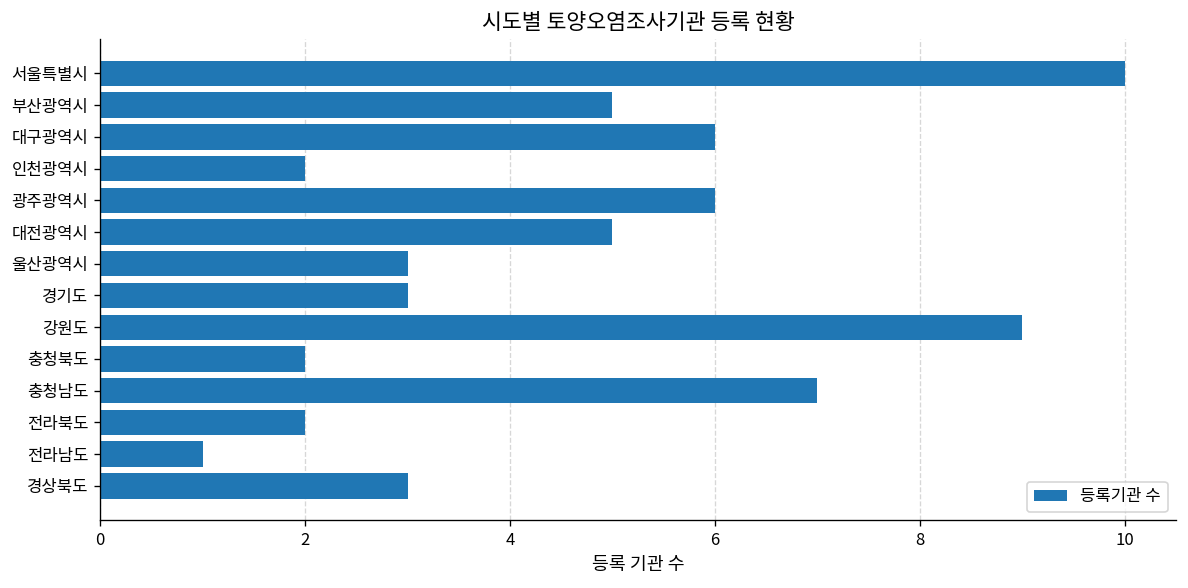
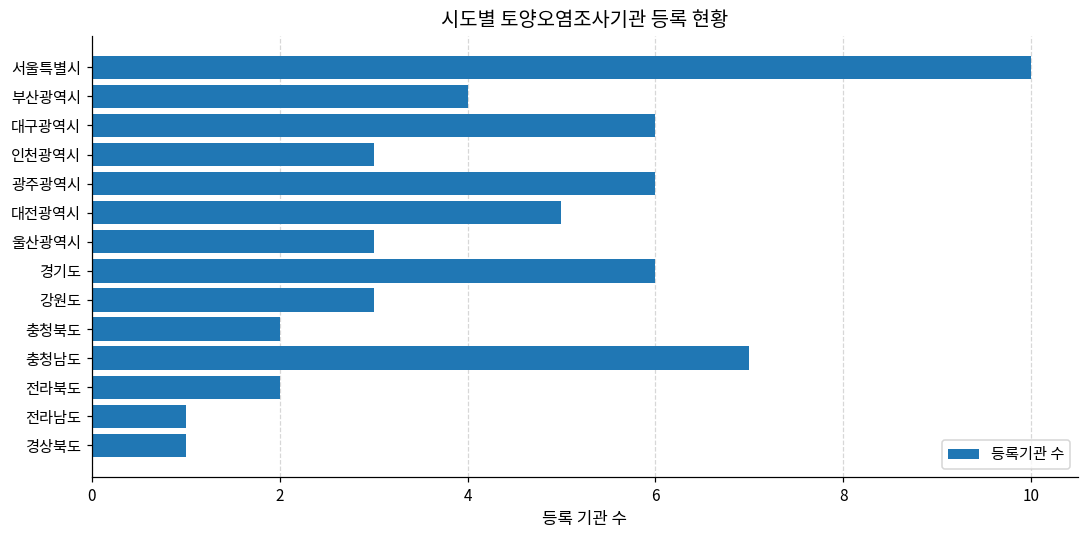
  {
    "서울특별시": 10,
-   "부산광역시": 5,
+   "부산광역시": 4,
    "대구광역시": 6,
-   "인천광역시": 2,
+   "인천광역시": 3,
    "광주광역시": 6,
    "대전광역시": 5,
    "울산광역시": 3,
-   "경기도": 3,
-   "강원도": 9,
+   "경기도": 6,
+   "강원도": 3,
    "충청북도": 2,
    "충청남도": 7,
    "전라북도": 2,
    "전라남도": 1,
-   "경상북도": 3
+   "경상북도": 1
  }
